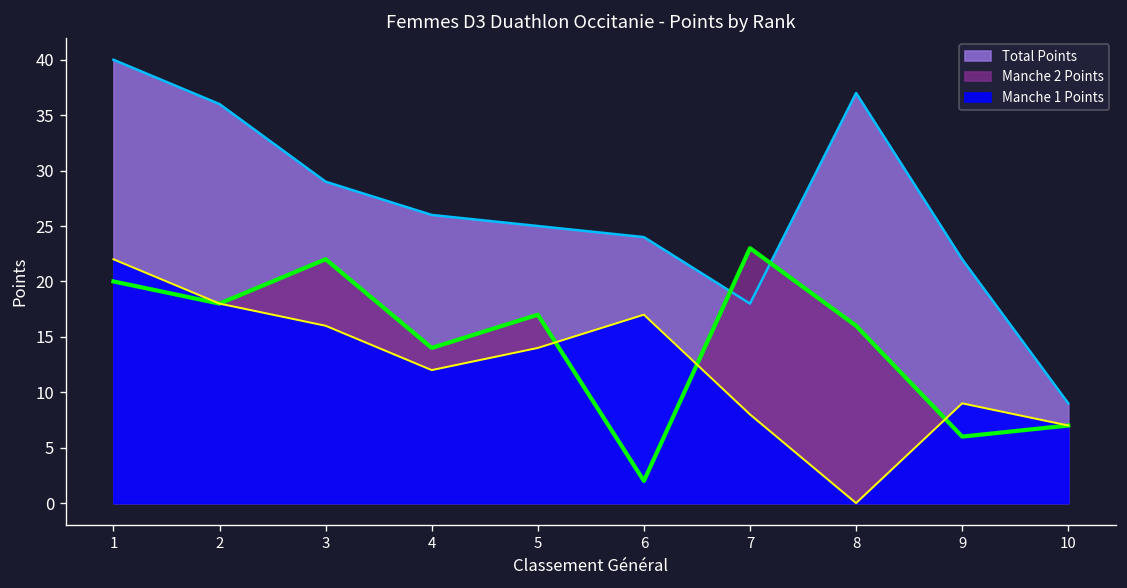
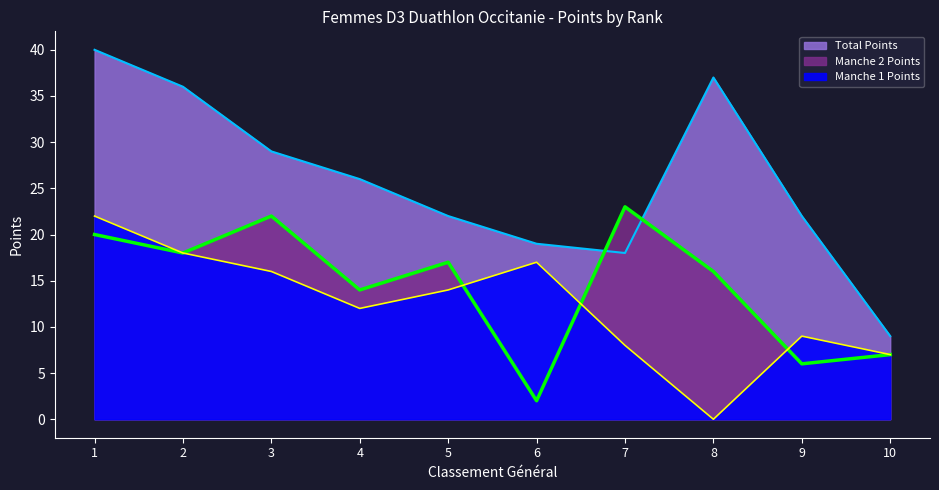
  {
    "Total Points": {
      "1": 40,
      "2": 36,
      "3": 29,
      "4": 26,
-     "5": 25,
-     "6": 24,
+     "5": 22,
+     "6": 19,
      "7": 18,
      "8": 37,
      "9": 22,
      "10": 9
    },
    "Manche 2 Points": {
      "1": 20,
      "3": 22,
      "4": 14,
      "5": 17,
      "6": 2,
      "7": 23,
      "8": 16,
      "9": 6
    },
    "Manche 1 Points": {
      "1": 22,
      "3": 16,
      "4": 12,
      "5": 14,
      "6": 17,
      "7": 8,
      "8": 0,
      "9": 9
    }
  }
